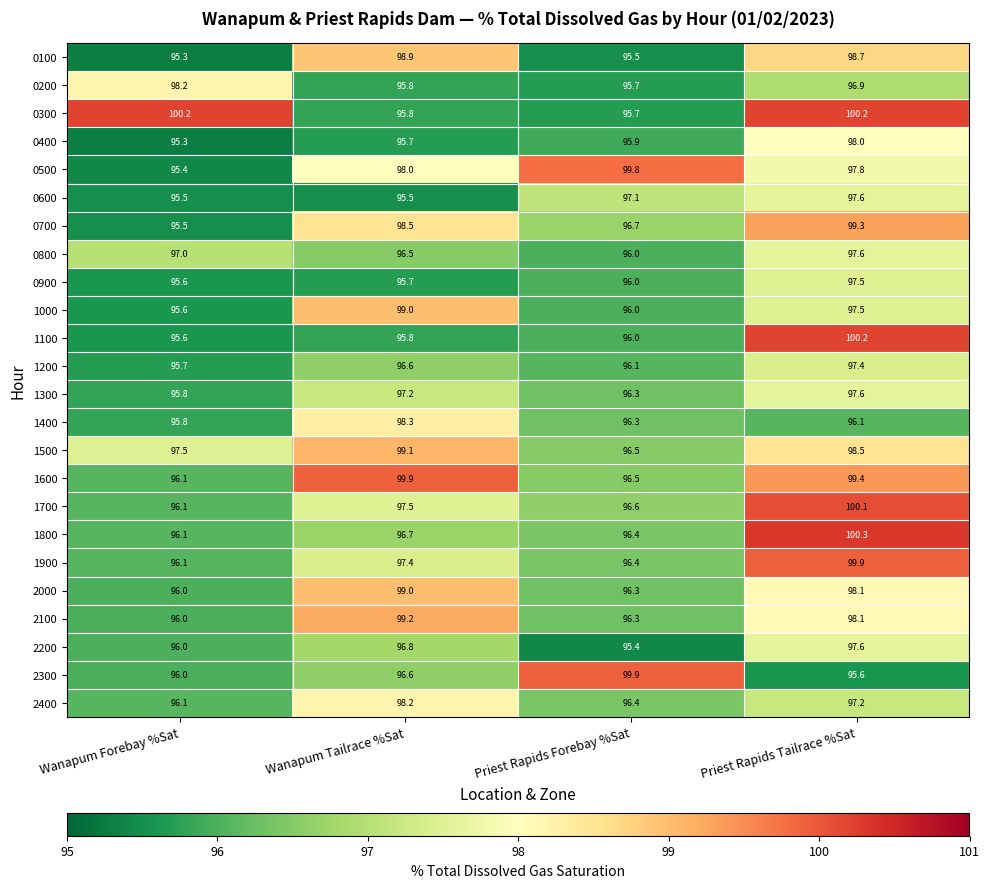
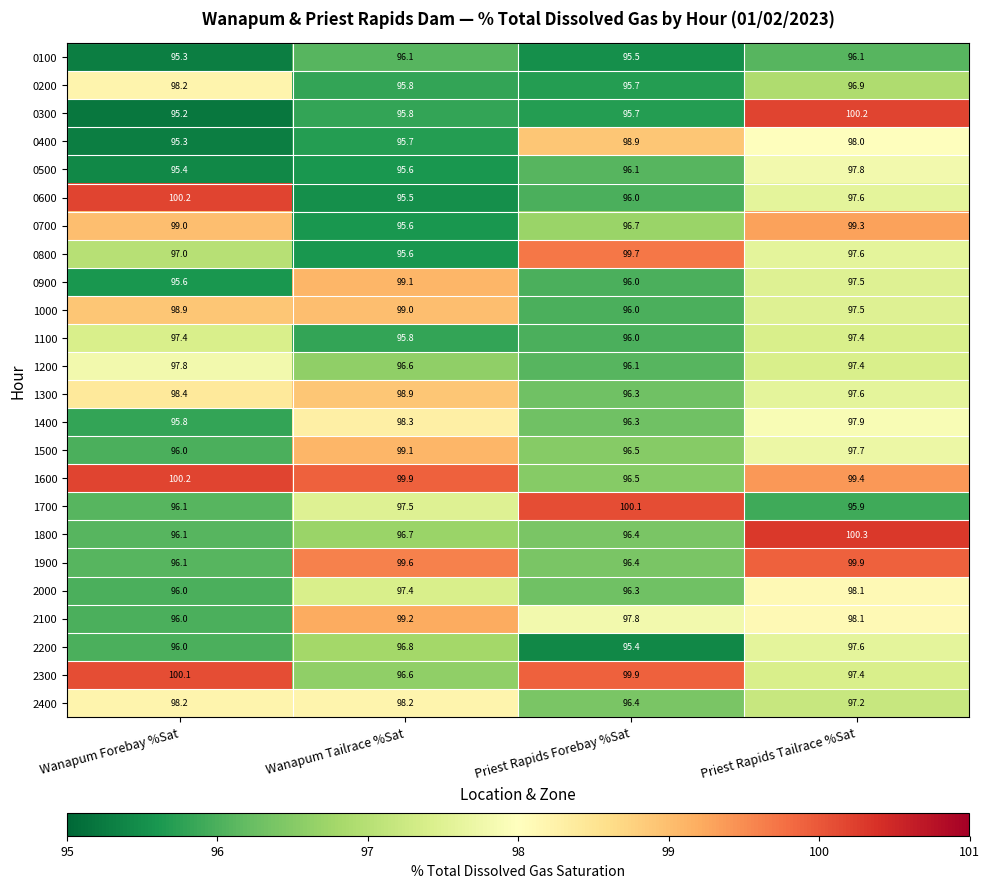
  {
    "0100": {
      "Wanapum Forebay %Sat": 95.3,
-     "Wanapum Tailrace %Sat": 98.9,
+     "Wanapum Tailrace %Sat": 96.1,
      "Priest Rapids Forebay %Sat": 95.5,
-     "Priest Rapids Tailrace %Sat": 98.7
+     "Priest Rapids Tailrace %Sat": 96.1
    },
    "0200": {
      "Wanapum Forebay %Sat": 98.2,
      "Wanapum Tailrace %Sat": 95.8,
      "Priest Rapids Forebay %Sat": 95.7,
      "Priest Rapids Tailrace %Sat": 96.9
    },
    "0300": {
-     "Wanapum Forebay %Sat": 100.2,
+     "Wanapum Forebay %Sat": 95.2,
      "Wanapum Tailrace %Sat": 95.8,
      "Priest Rapids Forebay %Sat": 95.7,
      "Priest Rapids Tailrace %Sat": 100.2
    },
    "0400": {
      "Wanapum Forebay %Sat": 95.3,
      "Wanapum Tailrace %Sat": 95.7,
-     "Priest Rapids Forebay %Sat": 95.9,
+     "Priest Rapids Forebay %Sat": 98.9,
      "Priest Rapids Tailrace %Sat": 98.0
    },
    "0500": {
      "Wanapum Forebay %Sat": 95.4,
-     "Wanapum Tailrace %Sat": 98.0,
-     "Priest Rapids Forebay %Sat": 99.8,
+     "Wanapum Tailrace %Sat": 95.6,
+     "Priest Rapids Forebay %Sat": 96.1,
      "Priest Rapids Tailrace %Sat": 97.8
    },
    "0600": {
-     "Wanapum Forebay %Sat": 95.5,
+     "Wanapum Forebay %Sat": 100.2,
      "Wanapum Tailrace %Sat": 95.5,
-     "Priest Rapids Forebay %Sat": 97.1,
+     "Priest Rapids Forebay %Sat": 96.0,
      "Priest Rapids Tailrace %Sat": 97.6
    },
    "0700": {
-     "Wanapum Forebay %Sat": 95.5,
-     "Wanapum Tailrace %Sat": 98.5,
+     "Wanapum Forebay %Sat": 99.0,
+     "Wanapum Tailrace %Sat": 95.6,
      "Priest Rapids Forebay %Sat": 96.7,
      "Priest Rapids Tailrace %Sat": 99.3
    },
    "0800": {
      "Wanapum Forebay %Sat": 97.0,
-     "Wanapum Tailrace %Sat": 96.5,
-     "Priest Rapids Forebay %Sat": 96.0,
+     "Wanapum Tailrace %Sat": 95.6,
+     "Priest Rapids Forebay %Sat": 99.7,
      "Priest Rapids Tailrace %Sat": 97.6
    },
    "0900": {
      "Wanapum Forebay %Sat": 95.6,
-     "Wanapum Tailrace %Sat": 95.7,
+     "Wanapum Tailrace %Sat": 99.1,
      "Priest Rapids Forebay %Sat": 96.0,
      "Priest Rapids Tailrace %Sat": 97.5
    },
    "1000": {
-     "Wanapum Forebay %Sat": 95.6,
+     "Wanapum Forebay %Sat": 98.9,
      "Wanapum Tailrace %Sat": 99.0,
      "Priest Rapids Forebay %Sat": 96.0,
      "Priest Rapids Tailrace %Sat": 97.5
    },
    "1100": {
-     "Wanapum Forebay %Sat": 95.6,
+     "Wanapum Forebay %Sat": 97.4,
      "Wanapum Tailrace %Sat": 95.8,
      "Priest Rapids Forebay %Sat": 96.0,
-     "Priest Rapids Tailrace %Sat": 100.2
+     "Priest Rapids Tailrace %Sat": 97.4
    },
    "1200": {
-     "Wanapum Forebay %Sat": 95.7,
+     "Wanapum Forebay %Sat": 97.8,
      "Wanapum Tailrace %Sat": 96.6,
      "Priest Rapids Forebay %Sat": 96.1,
      "Priest Rapids Tailrace %Sat": 97.4
    },
    "1300": {
-     "Wanapum Forebay %Sat": 95.8,
-     "Wanapum Tailrace %Sat": 97.2,
+     "Wanapum Forebay %Sat": 98.4,
+     "Wanapum Tailrace %Sat": 98.9,
      "Priest Rapids Forebay %Sat": 96.3,
      "Priest Rapids Tailrace %Sat": 97.6
    },
    "1400": {
      "Wanapum Forebay %Sat": 95.8,
      "Wanapum Tailrace %Sat": 98.3,
      "Priest Rapids Forebay %Sat": 96.3,
-     "Priest Rapids Tailrace %Sat": 96.1
+     "Priest Rapids Tailrace %Sat": 97.9
    },
    "1500": {
-     "Wanapum Forebay %Sat": 97.5,
+     "Wanapum Forebay %Sat": 96.0,
      "Wanapum Tailrace %Sat": 99.1,
      "Priest Rapids Forebay %Sat": 96.5,
-     "Priest Rapids Tailrace %Sat": 98.5
+     "Priest Rapids Tailrace %Sat": 97.7
    },
    "1600": {
-     "Wanapum Forebay %Sat": 96.1,
+     "Wanapum Forebay %Sat": 100.2,
      "Wanapum Tailrace %Sat": 99.9,
      "Priest Rapids Forebay %Sat": 96.5,
      "Priest Rapids Tailrace %Sat": 99.4
    },
    "1700": {
      "Wanapum Forebay %Sat": 96.1,
      "Wanapum Tailrace %Sat": 97.5,
-     "Priest Rapids Forebay %Sat": 96.6,
-     "Priest Rapids Tailrace %Sat": 100.1
+     "Priest Rapids Forebay %Sat": 100.1,
+     "Priest Rapids Tailrace %Sat": 95.9
    },
    "1800": {
      "Wanapum Forebay %Sat": 96.1,
      "Wanapum Tailrace %Sat": 96.7,
      "Priest Rapids Forebay %Sat": 96.4,
      "Priest Rapids Tailrace %Sat": 100.3
    },
    "1900": {
      "Wanapum Forebay %Sat": 96.1,
-     "Wanapum Tailrace %Sat": 97.4,
+     "Wanapum Tailrace %Sat": 99.6,
      "Priest Rapids Forebay %Sat": 96.4,
      "Priest Rapids Tailrace %Sat": 99.9
    },
    "2000": {
      "Wanapum Forebay %Sat": 96.0,
-     "Wanapum Tailrace %Sat": 99.0,
+     "Wanapum Tailrace %Sat": 97.4,
      "Priest Rapids Forebay %Sat": 96.3,
      "Priest Rapids Tailrace %Sat": 98.1
    },
    "2100": {
      "Wanapum Forebay %Sat": 96.0,
      "Wanapum Tailrace %Sat": 99.2,
-     "Priest Rapids Forebay %Sat": 96.3,
+     "Priest Rapids Forebay %Sat": 97.8,
      "Priest Rapids Tailrace %Sat": 98.1
    },
    "2200": {
      "Wanapum Forebay %Sat": 96.0,
      "Wanapum Tailrace %Sat": 96.8,
      "Priest Rapids Forebay %Sat": 95.4,
      "Priest Rapids Tailrace %Sat": 97.6
    },
    "2300": {
-     "Wanapum Forebay %Sat": 96.0,
+     "Wanapum Forebay %Sat": 100.1,
      "Wanapum Tailrace %Sat": 96.6,
      "Priest Rapids Forebay %Sat": 99.9,
-     "Priest Rapids Tailrace %Sat": 95.6
+     "Priest Rapids Tailrace %Sat": 97.4
    },
    "2400": {
-     "Wanapum Forebay %Sat": 96.1,
+     "Wanapum Forebay %Sat": 98.2,
      "Wanapum Tailrace %Sat": 98.2,
      "Priest Rapids Forebay %Sat": 96.4,
      "Priest Rapids Tailrace %Sat": 97.2
    }
  }
